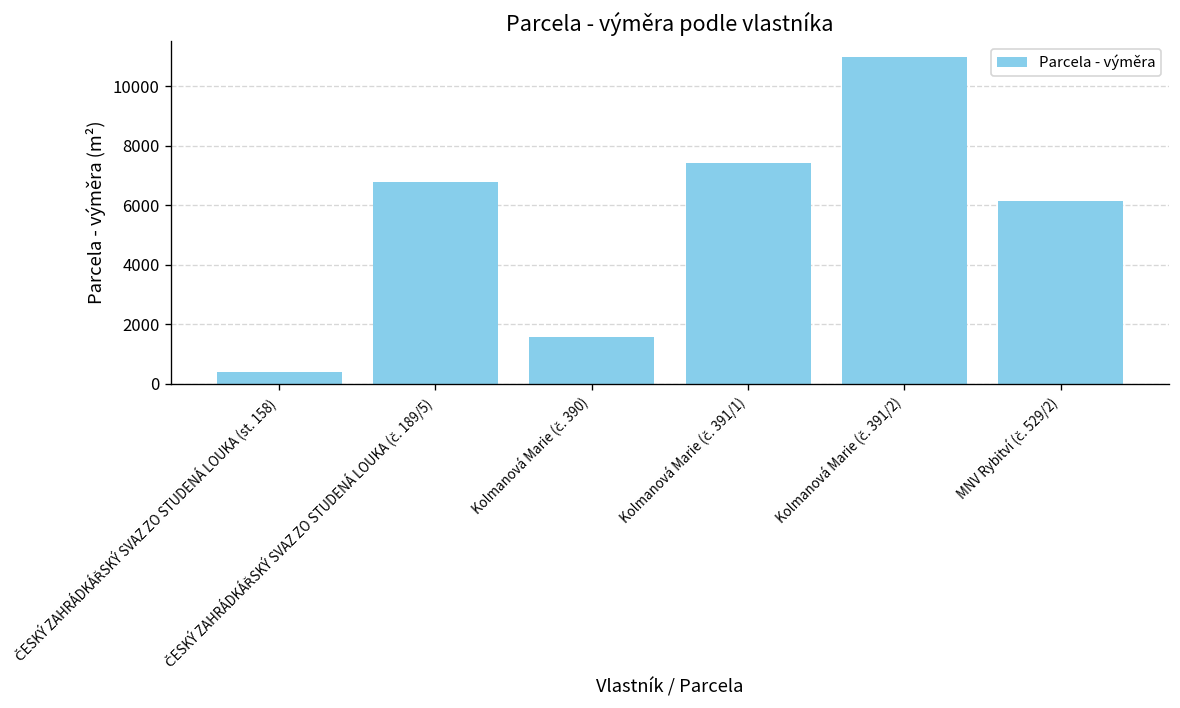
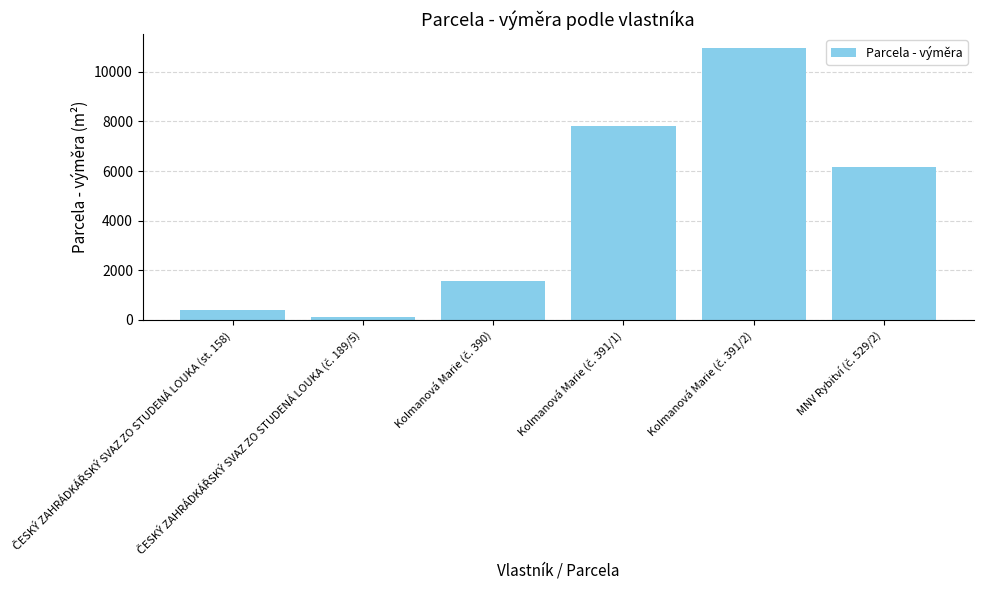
  {
    "ČESKÝ ZAHRÁDKÁŘSKÝ SVAZ ZO STUDENÁ LOUKA (st. 158)": 400,
-   "ČESKÝ ZAHRÁDKÁŘSKÝ SVAZ ZO STUDENÁ LOUKA (č. 189/5)": 6800,
+   "ČESKÝ ZAHRÁDKÁŘSKÝ SVAZ ZO STUDENÁ LOUKA (č. 189/5)": 100,
    "Kolmanová Marie (č. 390)": 1600,
-   "Kolmanová Marie (č. 391/1)": 7400,
+   "Kolmanová Marie (č. 391/1)": 7800,
    "Kolmanová Marie (č. 391/2)": 11000,
    "MNV Rybitví (č. 529/2)": 6200
  }
